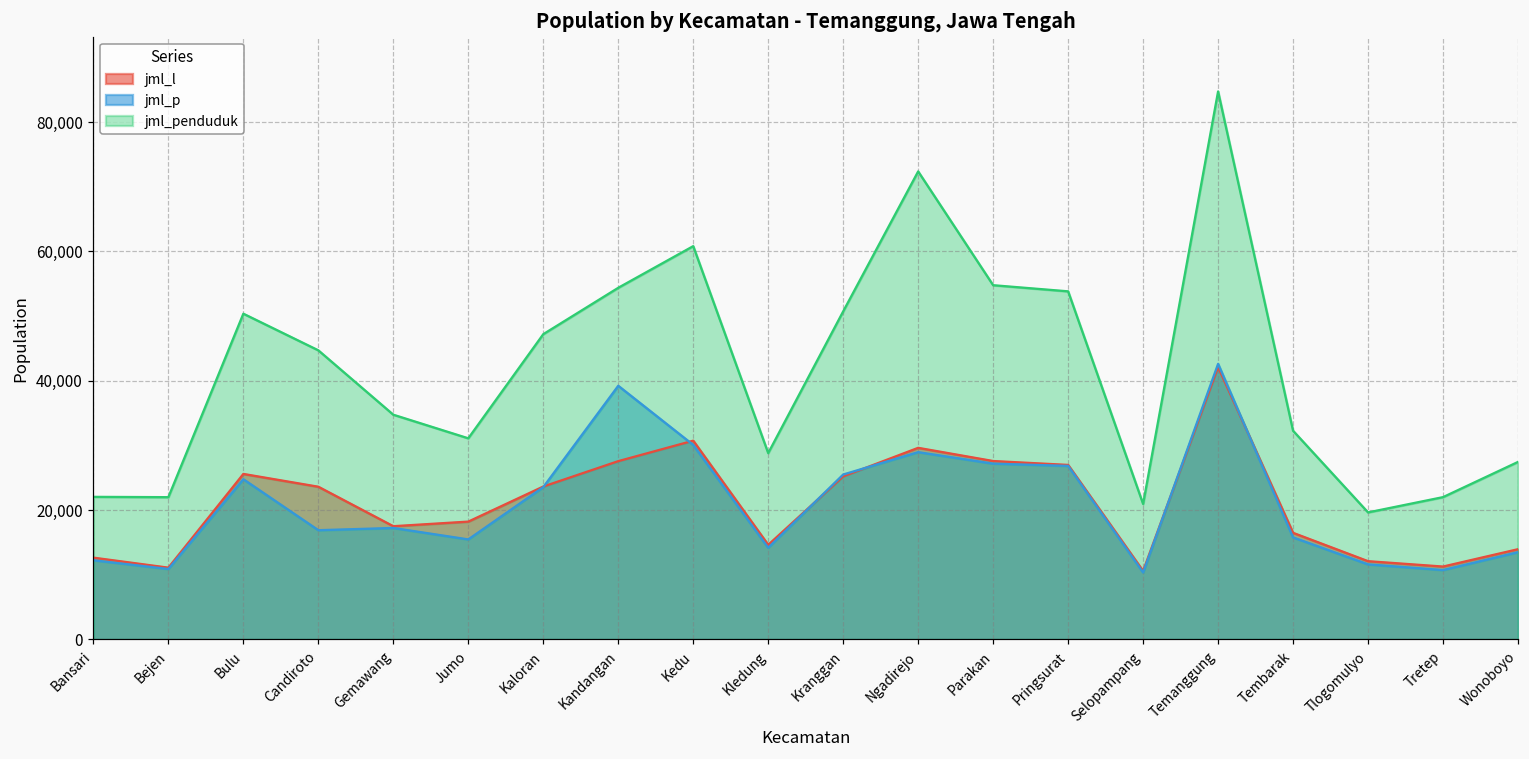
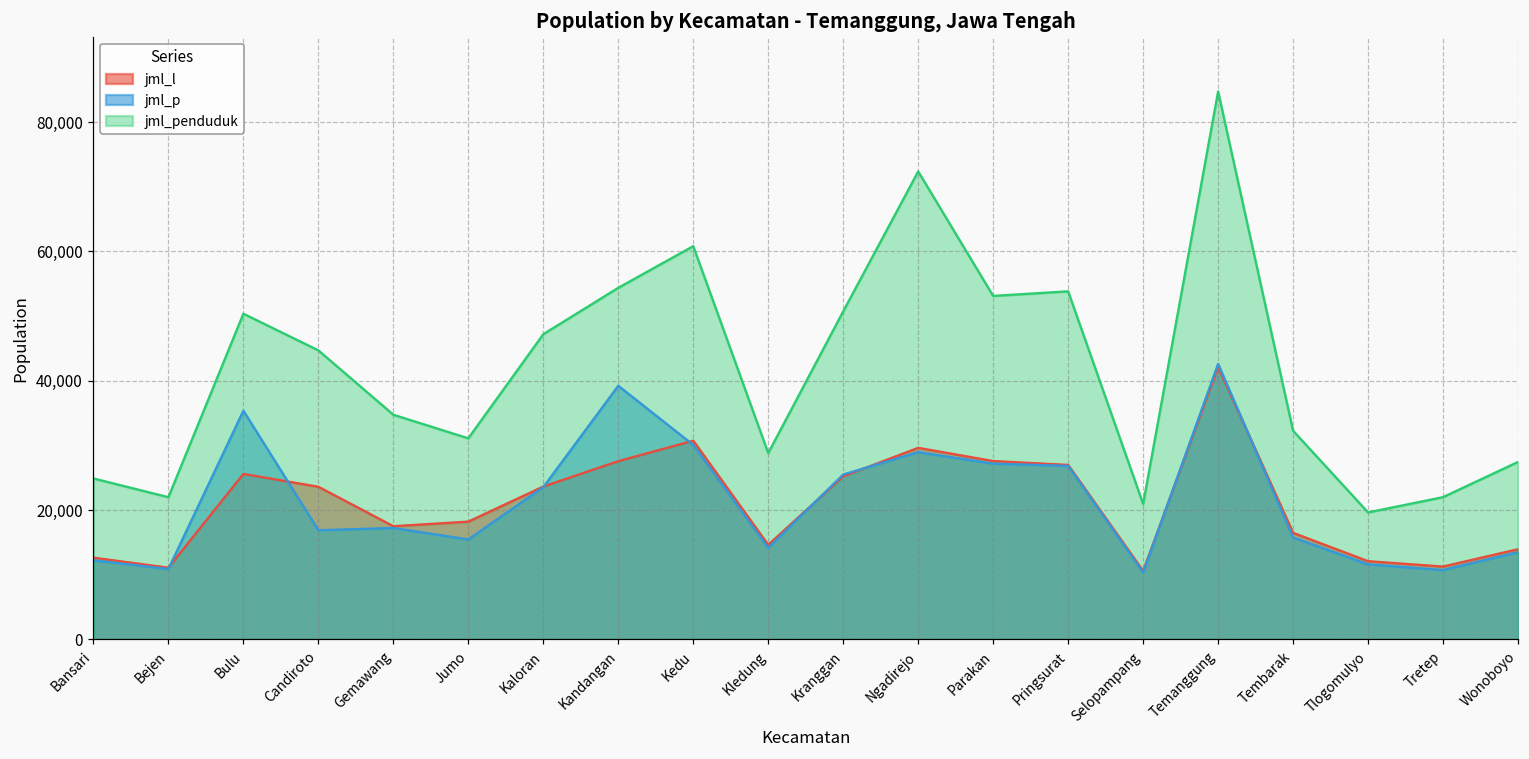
  {
    "jml_l": {
      "Bulu": "26,000",
      "Candiroto": "24,000",
      "Jumo": "18,000",
      "Kandangan": "28,000",
      "Kedu": "31,000",
      "Kledung": "15,000",
      "Ngadirejo": "30,000",
      "Temanggung": "42,000",
      "Tembarak": "16,000",
      "Tlogomulyo": "12,000",
      "Tretep": "11,000",
      "Wonoboyo": "14,000"
    },
    "jml_p": {
-     "Bulu": "25,000",
+     "Bulu": "35,000",
      "Candiroto": "17,000",
      "Jumo": "15,000",
      "Kandangan": "39,000",
      "Kedu": "30,000",
      "Kledung": "14,000",
      "Ngadirejo": "29,000",
      "Temanggung": "43,000",
      "Tembarak": "16,000",
      "Tlogomulyo": "12,000",
      "Tretep": "11,000",
      "Wonoboyo": "13,000"
    },
    "jml_penduduk": {
-     "Bansari": "22,000",
+     "Bansari": "25,000",
      "Bejen": "22,000",
      "Bulu": "50,000",
      "Candiroto": "45,000",
      "Gemawang": "35,000",
      "Jumo": "31,000",
      "Kaloran": "47,000",
      "Kandangan": "54,000",
      "Kedu": "61,000",
      "Kledung": "29,000",
      "Kranggan": "51,000",
      "Ngadirejo": "72,000",
-     "Parakan": "55,000",
+     "Parakan": "53,000",
      "Pringsurat": "54,000",
      "Selopampang": "21,000",
      "Temanggung": "85,000",
      "Tembarak": "32,000",
      "Tlogomulyo": "20,000",
      "Tretep": "22,000",
      "Wonoboyo": "27,000"
    }
  }
